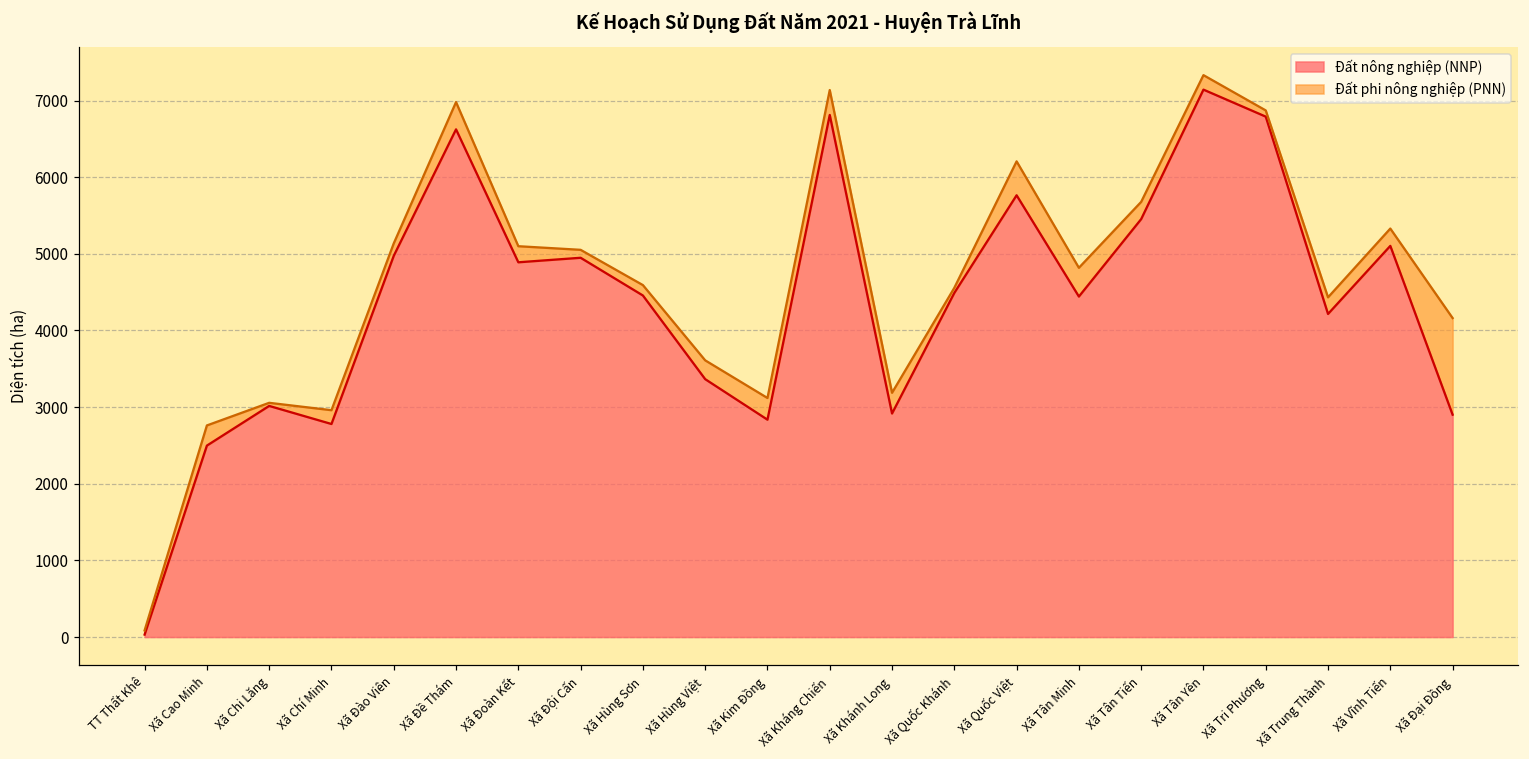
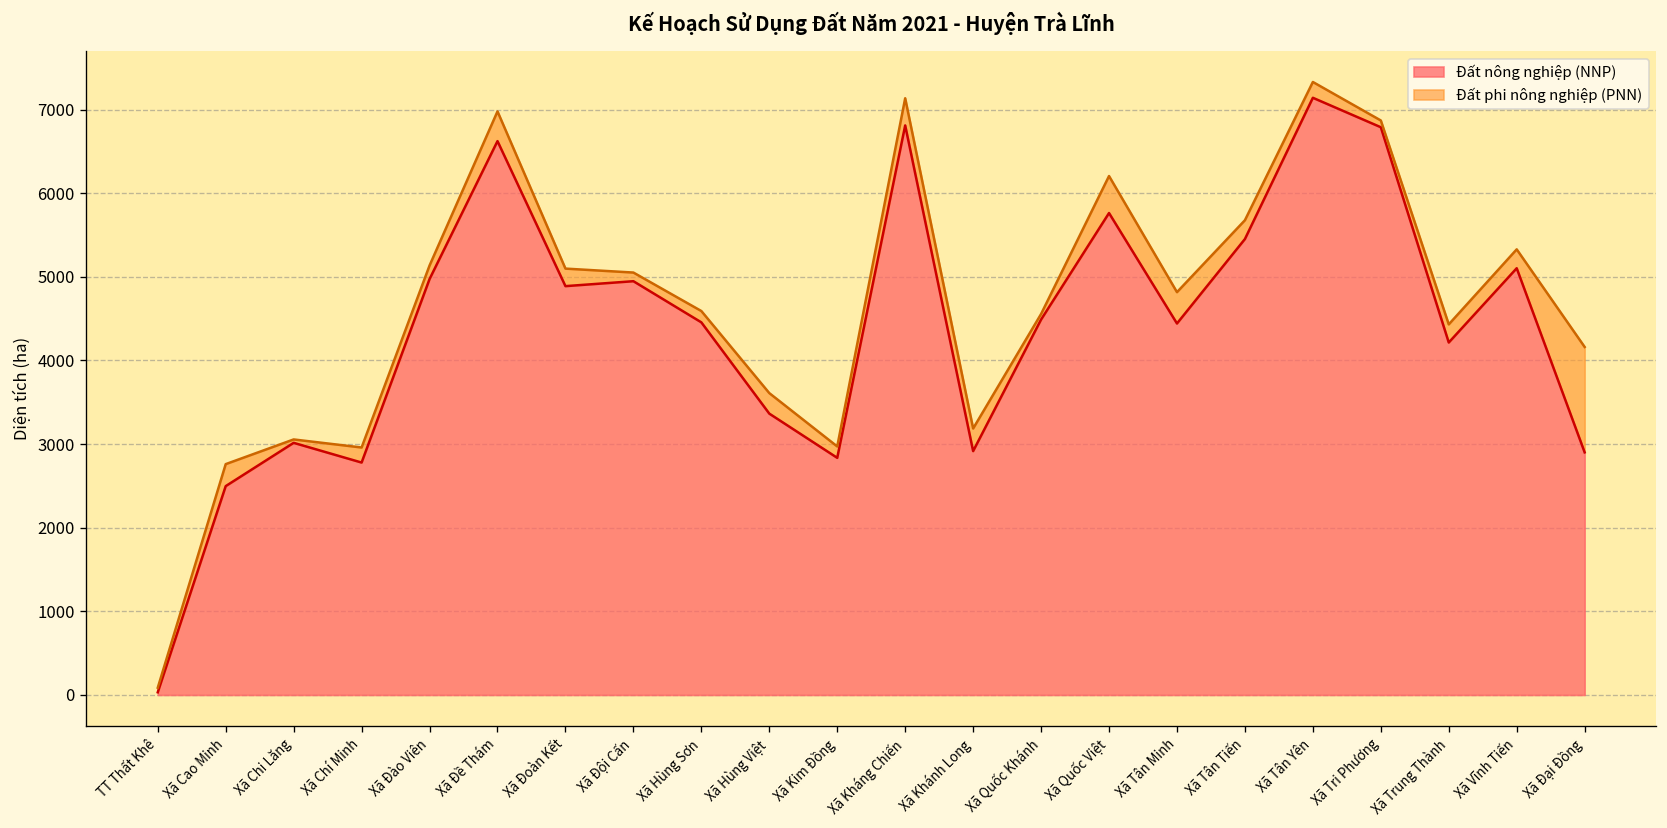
  {
    "Đất nông nghiệp (NNP)": {
      "TT Thất Khê": 0,
      "Xã Cao Minh": 2500,
      "Xã Chi Lăng": 3000,
      "Xã Chí Minh": 2800,
      "Xã Đào Viên": 5000,
      "Xã Đề Thám": 6600,
      "Xã Đoàn Kết": 4900,
      "Xã Đội Cấn": 4900,
      "Xã Hùng Sơn": 4500,
      "Xã Hùng Việt": 3400,
      "Xã Kim Đồng": 2800,
      "Xã Kháng Chiến": 6800,
      "Xã Khánh Long": 2900,
      "Xã Quốc Khánh": 4500,
      "Xã Quốc Việt": 5800,
      "Xã Tân Minh": 4400,
      "Xã Tân Tiến": 5500,
      "Xã Tân Yên": 7100,
      "Xã Tri Phương": 6800,
      "Xã Trung Thành": 4200,
      "Xã Vĩnh Tiến": 5100,
      "Xã Đại Đồng": 2900
    },
    "Đất phi nông nghiệp (PNN)": {
      "TT Thất Khê": 100,
      "Xã Cao Minh": 300,
      "Xã Chi Lăng": 0,
      "Xã Chí Minh": 200,
      "Xã Đào Viên": 200,
      "Xã Đề Thám": 400,
      "Xã Đoàn Kết": 200,
      "Xã Đội Cấn": 100,
      "Xã Hùng Sơn": 100,
      "Xã Hùng Việt": 200,
-     "Xã Kim Đồng": 300,
+     "Xã Kim Đồng": 100,
      "Xã Kháng Chiến": 300,
      "Xã Khánh Long": 300,
      "Xã Quốc Khánh": 100,
      "Xã Quốc Việt": 400,
      "Xã Tân Minh": 400,
      "Xã Tân Tiến": 200,
      "Xã Tân Yên": 200,
      "Xã Tri Phương": 100,
      "Xã Trung Thành": 200,
      "Xã Vĩnh Tiến": 200,
      "Xã Đại Đồng": 1300
    }
  }
